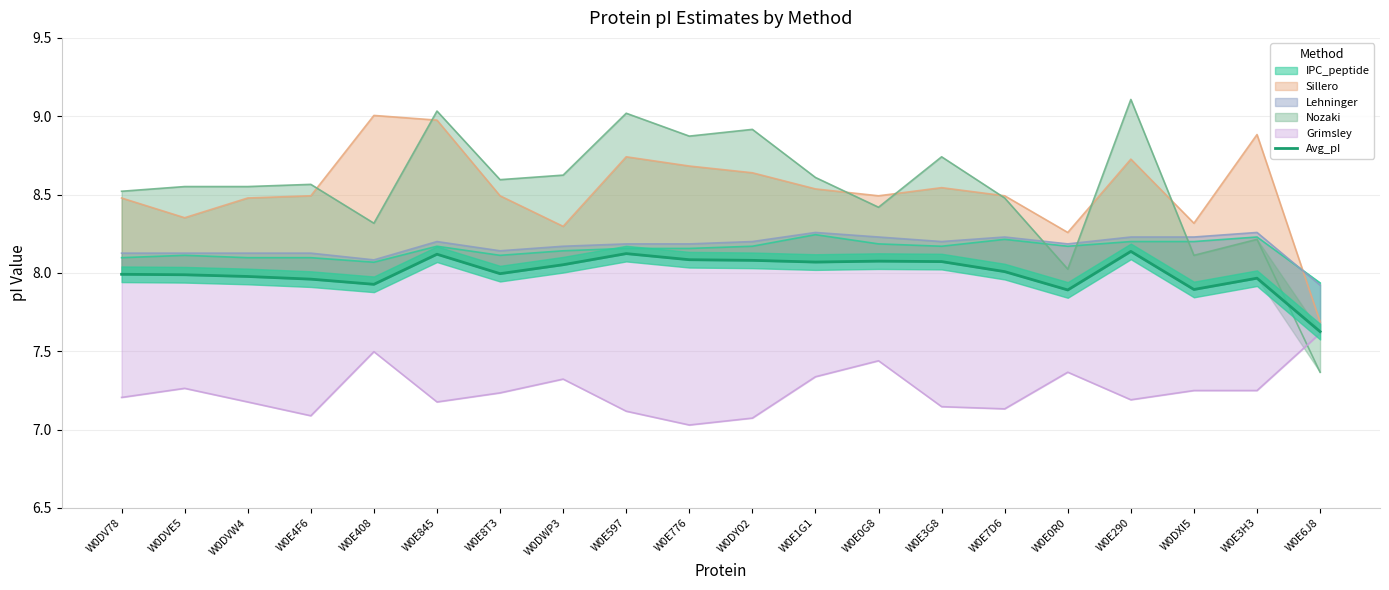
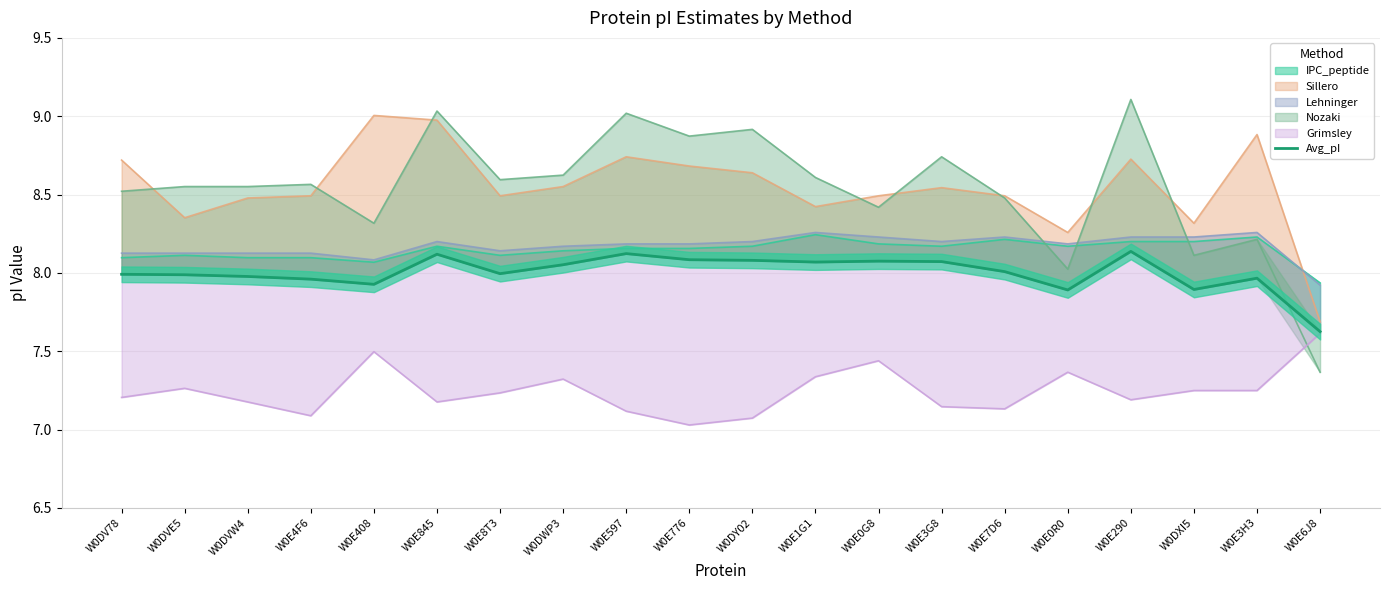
  {
    "Sillero": {
-     "W0DV78": 8.48,
+     "W0DV78": 8.72,
      "W0DVE5": 8.35,
      "W0DVW4": 8.48,
      "W0E4F6": 8.49,
      "W0E408": 9.01,
      "W0E845": 8.98,
      "W0E8T3": 8.49,
-     "W0DWP3": 8.30,
+     "W0DWP3": 8.55,
      "W0E597": 8.74,
      "W0E776": 8.68,
      "W0DY02": 8.64,
-     "W0E1G1": 8.54,
+     "W0E1G1": 8.42,
      "W0E0G8": 8.49,
      "W0E3G8": 8.54,
      "W0E0R0": 8.26,
      "W0E290": 8.73,
      "W0DXI5": 8.32,
      "W0E3H3": 8.88
    }
  }
